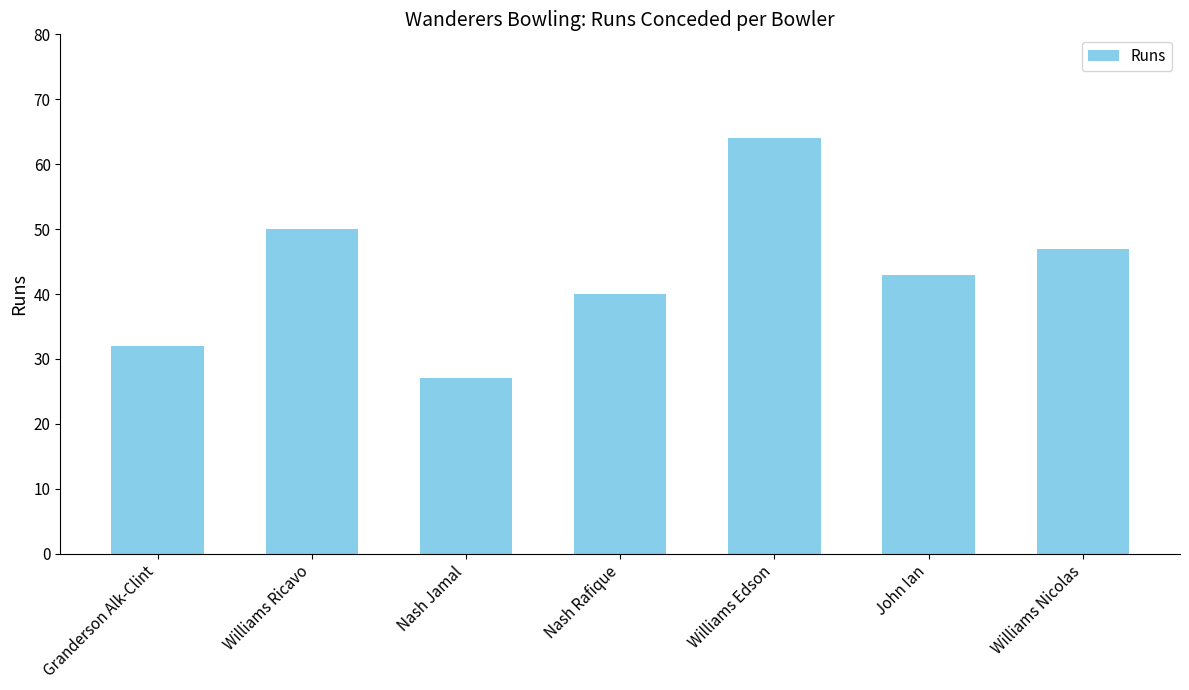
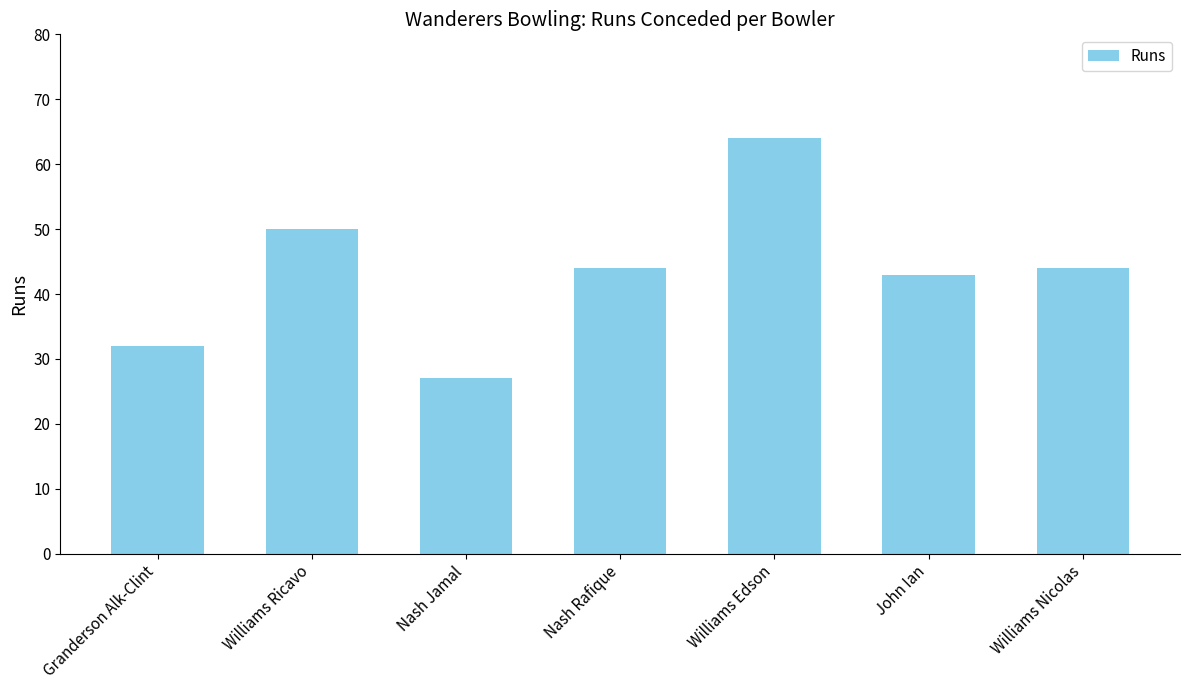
  {
    "Granderson Alk-Clint": 32,
    "Williams Ricavo": 50,
    "Nash Jamal": 27,
-   "Nash Rafique": 40,
+   "Nash Rafique": 44,
    "Williams Edson": 64,
    "John Ian": 43,
-   "Williams Nicolas": 47
+   "Williams Nicolas": 44
  }
